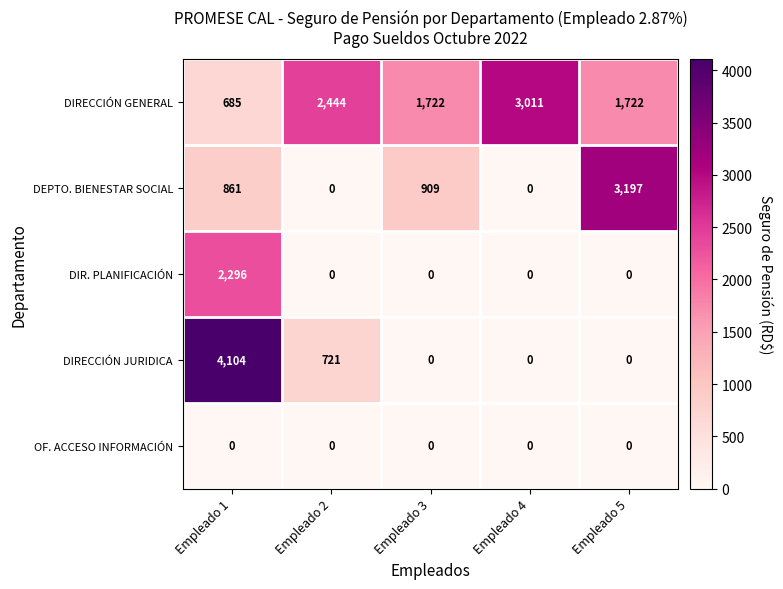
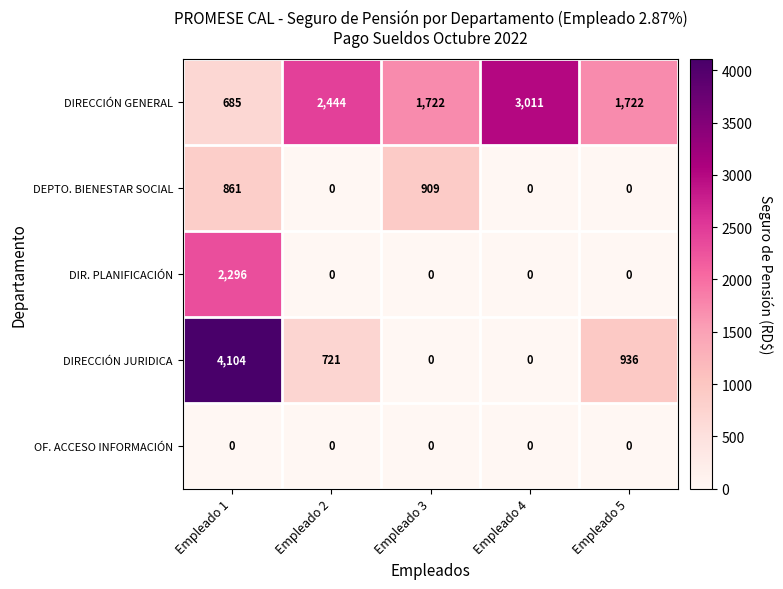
  {
    "DIRECCIÓN GENERAL": {
      "Empleado 1": "685",
      "Empleado 2": "2,444",
      "Empleado 3": "1,722",
      "Empleado 4": "3,011",
      "Empleado 5": "1,722"
    },
    "DEPTO. BIENESTAR SOCIAL": {
      "Empleado 1": "861",
      "Empleado 2": "0",
      "Empleado 3": "909",
      "Empleado 4": "0",
-     "Empleado 5": "3,197"
+     "Empleado 5": "0"
    },
    "DIR. PLANIFICACIÓN": {
      "Empleado 1": "2,296",
      "Empleado 2": "0",
      "Empleado 3": "0",
      "Empleado 4": "0",
      "Empleado 5": "0"
    },
    "DIRECCIÓN JURIDICA": {
      "Empleado 1": "4,104",
      "Empleado 2": "721",
      "Empleado 3": "0",
      "Empleado 4": "0",
-     "Empleado 5": "0"
+     "Empleado 5": "936"
    },
    "OF. ACCESO INFORMACIÓN": {
      "Empleado 1": "0",
      "Empleado 2": "0",
      "Empleado 3": "0",
      "Empleado 4": "0",
      "Empleado 5": "0"
    }
  }
